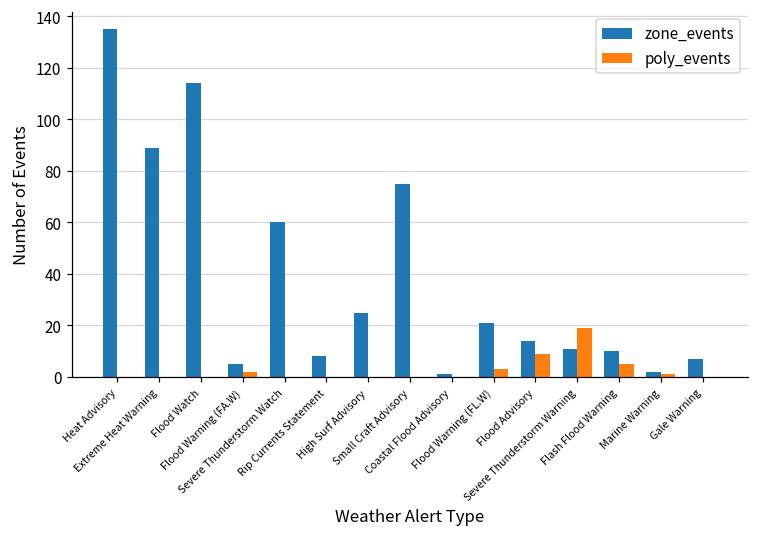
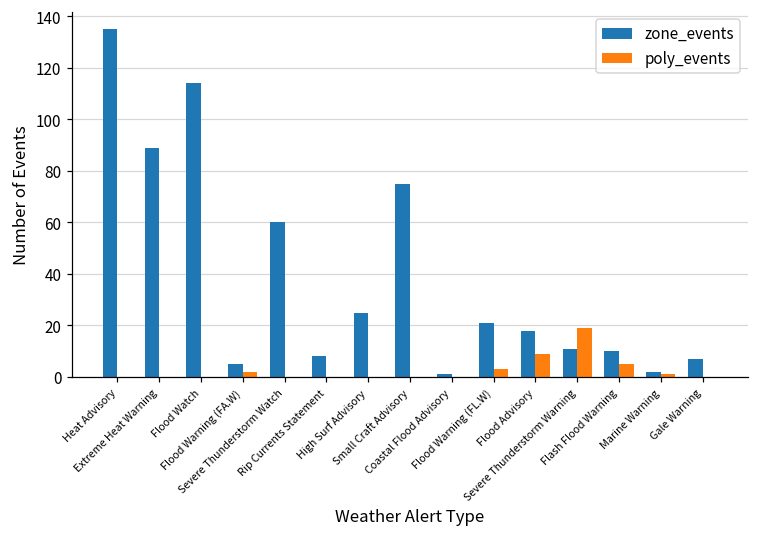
  {
    "zone_events": {
      "Heat Advisory": 135,
      "Extreme Heat Warning": 89,
      "Flood Watch": 114,
      "Flood Warning (FA.W)": 5,
      "Severe Thunderstorm Watch": 60,
      "Rip Currents Statement": 8,
      "High Surf Advisory": 25,
      "Small Craft Advisory": 75,
      "Flood Warning (FL.W)": 21,
-     "Flood Advisory": 14,
+     "Flood Advisory": 18,
      "Severe Thunderstorm Warning": 11,
      "Flash Flood Warning": 10,
      "Marine Warning": 2,
      "Gale Warning": 7
    },
    "poly_events": {
      "Heat Advisory": 0,
      "Extreme Heat Warning": 0,
      "Flood Watch": 0,
      "Flood Warning (FA.W)": 2,
      "Severe Thunderstorm Watch": 0,
      "Rip Currents Statement": 0,
      "High Surf Advisory": 0,
      "Small Craft Advisory": 0,
      "Coastal Flood Advisory": 0,
      "Flood Warning (FL.W)": 3,
      "Flood Advisory": 9,
      "Severe Thunderstorm Warning": 19,
      "Flash Flood Warning": 5,
      "Gale Warning": 0
    }
  }
